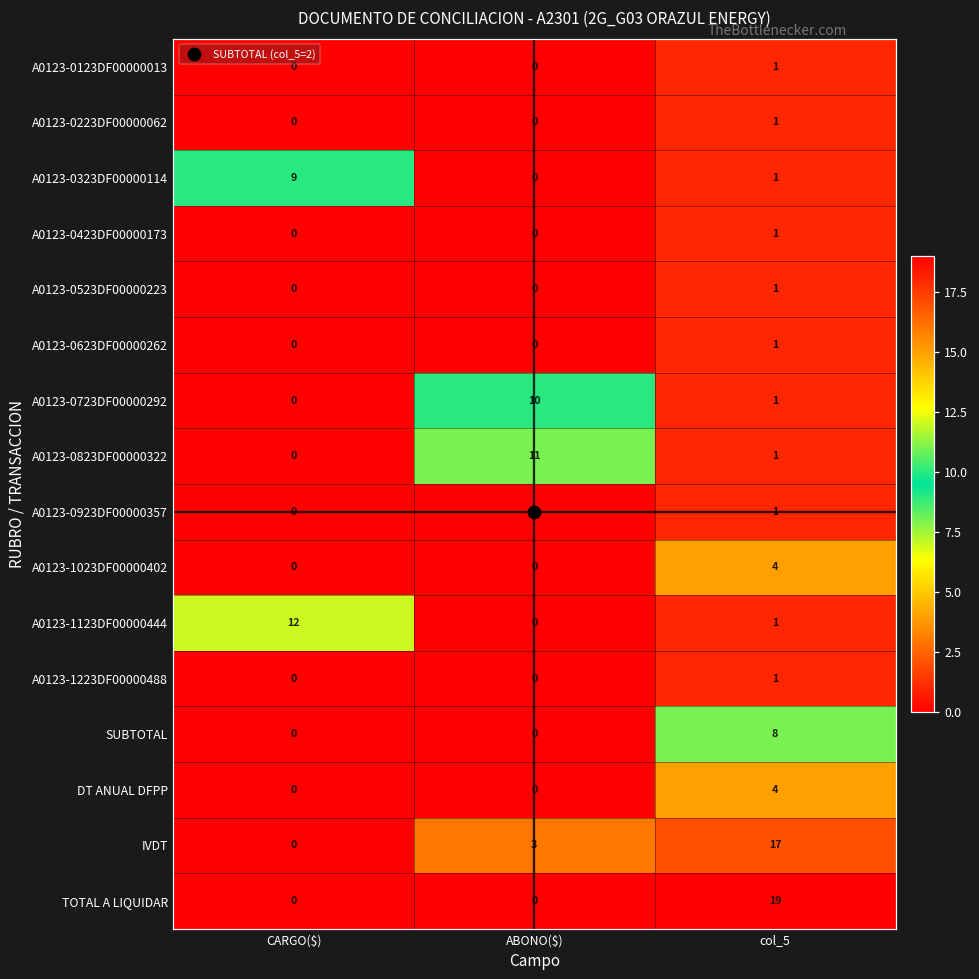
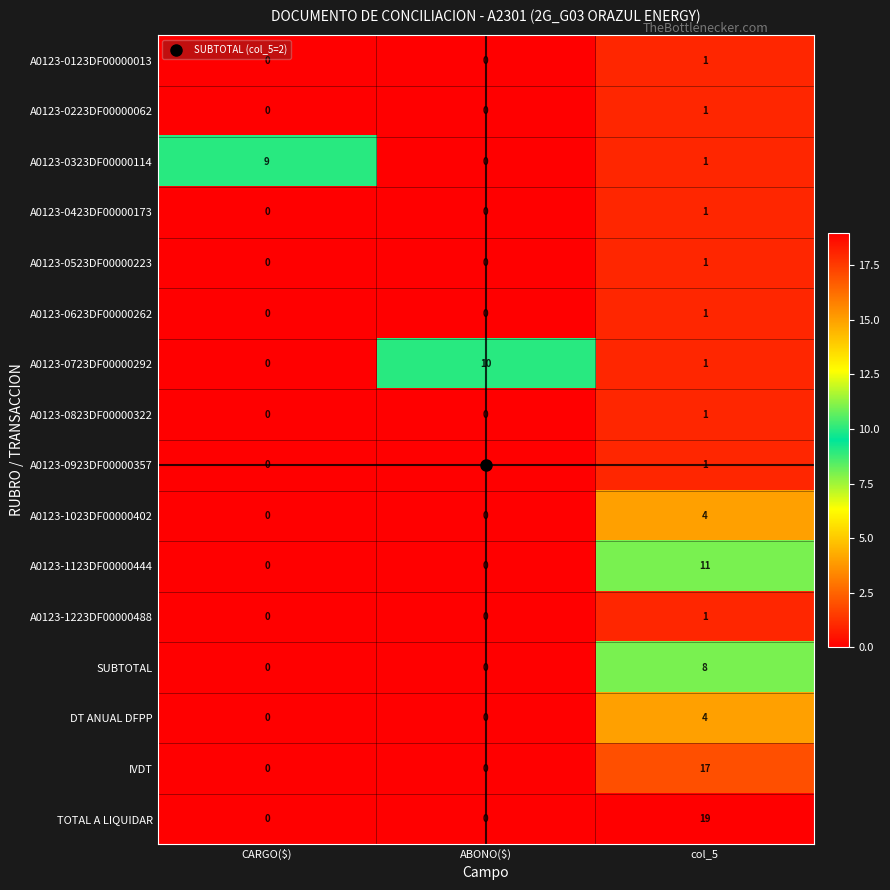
  {
    "A0123-0123DF00000013": {
      "ABONO($)": 0,
      "col_5": 1
    },
    "A0123-0223DF00000062": {
      "CARGO($)": 0,
      "ABONO($)": 0,
      "col_5": 1
    },
    "A0123-0323DF00000114": {
      "CARGO($)": 9,
      "ABONO($)": 0,
      "col_5": 1
    },
    "A0123-0423DF00000173": {
      "CARGO($)": 0,
      "ABONO($)": 0,
      "col_5": 1
    },
    "A0123-0523DF00000223": {
      "CARGO($)": 0,
      "ABONO($)": 0,
      "col_5": 1
    },
    "A0123-0623DF00000262": {
      "CARGO($)": 0,
      "ABONO($)": 0,
      "col_5": 1
    },
    "A0123-0723DF00000292": {
      "CARGO($)": 0,
      "ABONO($)": 10,
      "col_5": 1
    },
    "A0123-0823DF00000322": {
      "CARGO($)": 0,
-     "ABONO($)": 11,
+     "ABONO($)": 0,
      "col_5": 1
    },
    "A0123-0923DF00000357": {
      "CARGO($)": 0,
      "col_5": 1
    },
    "A0123-1023DF00000402": {
      "CARGO($)": 0,
      "ABONO($)": 0,
      "col_5": 4
    },
    "A0123-1123DF00000444": {
-     "CARGO($)": 12,
+     "CARGO($)": 0,
      "ABONO($)": 0,
-     "col_5": 1
+     "col_5": 11
    },
    "A0123-1223DF00000488": {
      "CARGO($)": 0,
      "ABONO($)": 0,
      "col_5": 1
    },
    "SUBTOTAL": {
      "CARGO($)": 0,
      "ABONO($)": 0,
      "col_5": 8
    },
    "DT ANUAL DFPP": {
      "CARGO($)": 0,
      "ABONO($)": 0,
      "col_5": 4
    },
    "IVDT": {
      "CARGO($)": 0,
-     "ABONO($)": 3,
+     "ABONO($)": 0,
      "col_5": 17
    },
    "TOTAL A LIQUIDAR": {
      "CARGO($)": 0,
      "ABONO($)": 0,
      "col_5": 19
    }
  }
